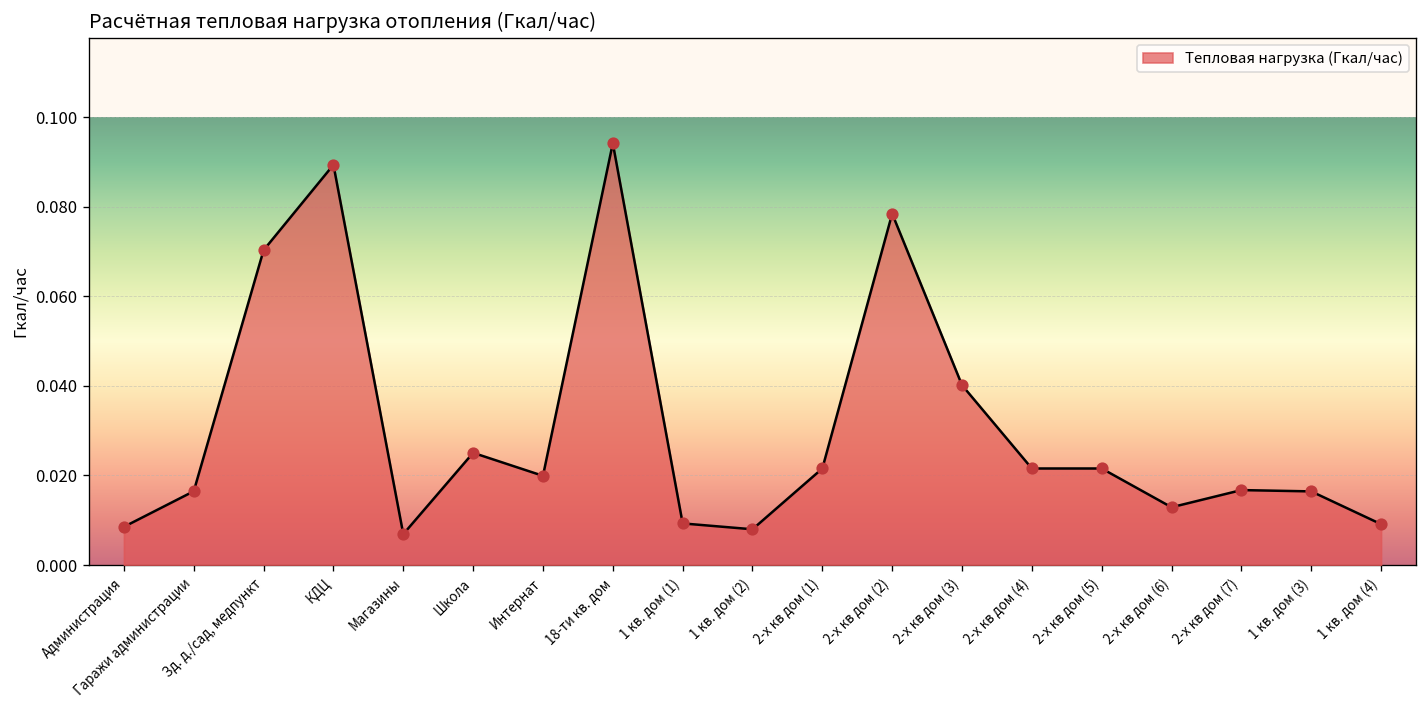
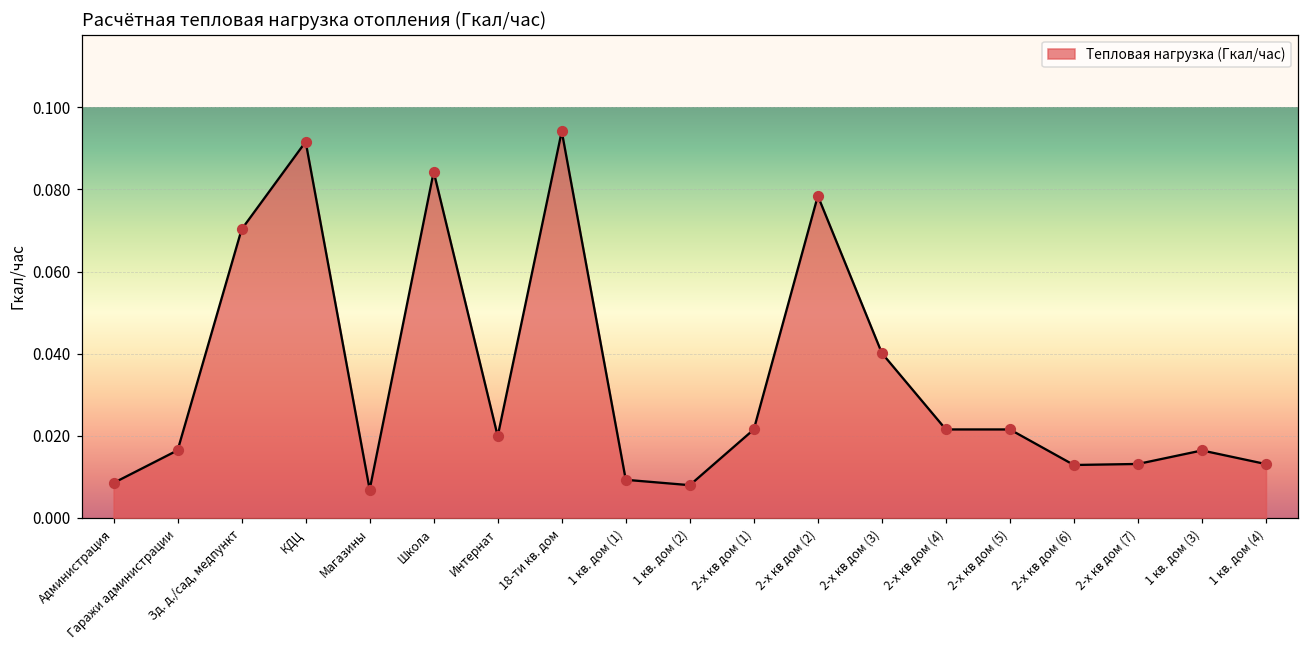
  {
    "Администрация": 0.009,
    "Гаражи администрации": 0.016,
    "Зд. д./сад, медпункт": 0.070,
-   "КДЦ": 0.089,
+   "КДЦ": 0.092,
    "Магазины": 0.007,
-   "Школа": 0.025,
+   "Школа": 0.084,
    "Интернат": 0.020,
    "18-ти кв. дом": 0.094,
    "1 кв. дом (1)": 0.009,
    "1 кв. дом (2)": 0.008,
    "2-х кв дом (1)": 0.022,
    "2-х кв дом (2)": 0.078,
    "2-х кв дом (3)": 0.040,
    "2-х кв дом (4)": 0.022,
    "2-х кв дом (5)": 0.022,
    "2-х кв дом (6)": 0.013,
-   "2-х кв дом (7)": 0.017,
+   "2-х кв дом (7)": 0.013,
    "1 кв. дом (3)": 0.016,
-   "1 кв. дом (4)": 0.009
+   "1 кв. дом (4)": 0.013
  }
